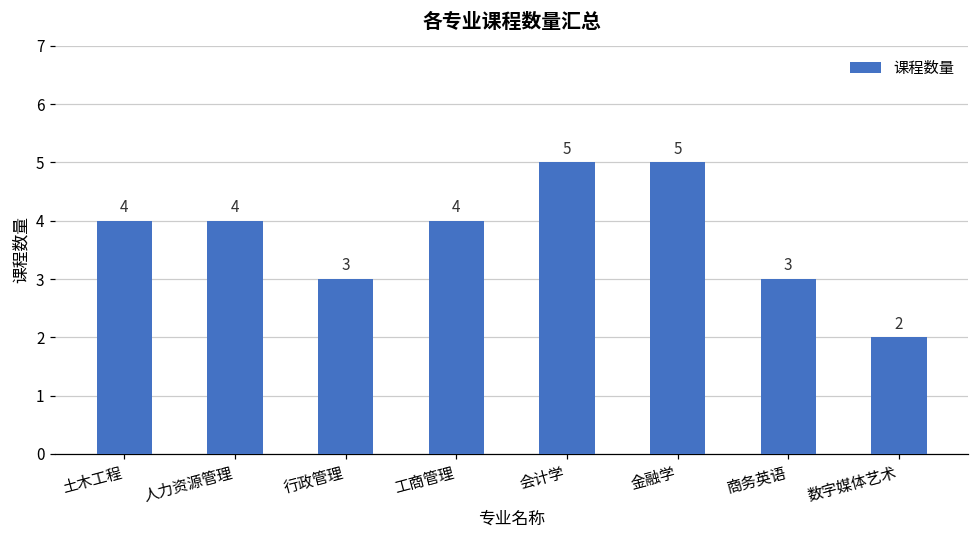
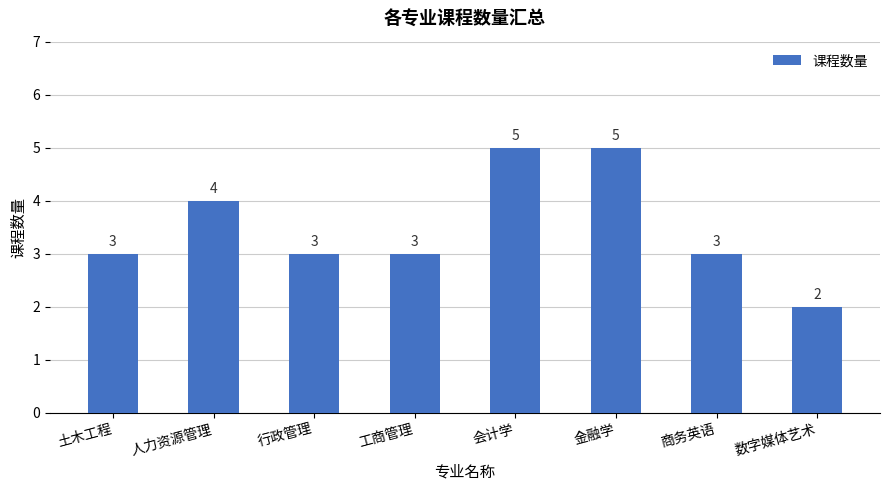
  {
-   "土木工程": 4,
+   "土木工程": 3,
    "人力资源管理": 4,
    "行政管理": 3,
-   "工商管理": 4,
+   "工商管理": 3,
    "会计学": 5,
    "金融学": 5,
    "商务英语": 3,
    "数字媒体艺术": 2
  }
